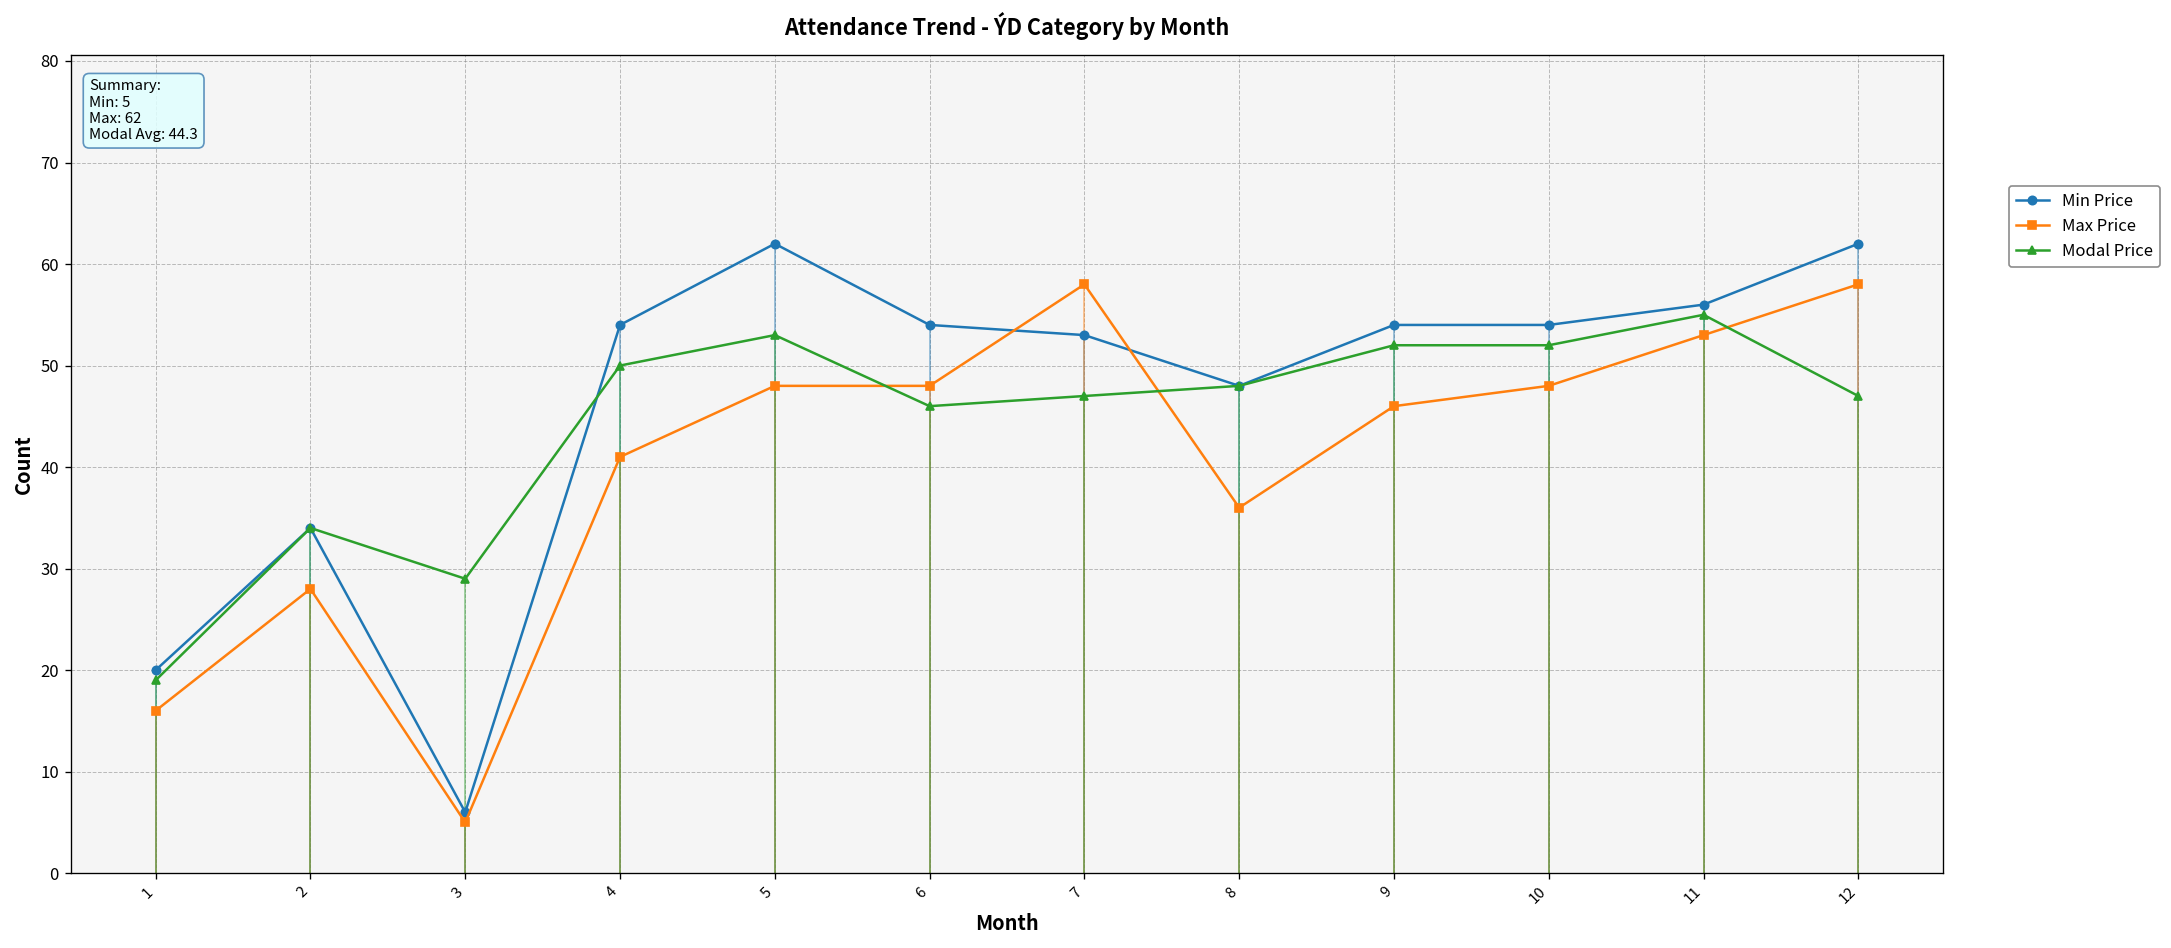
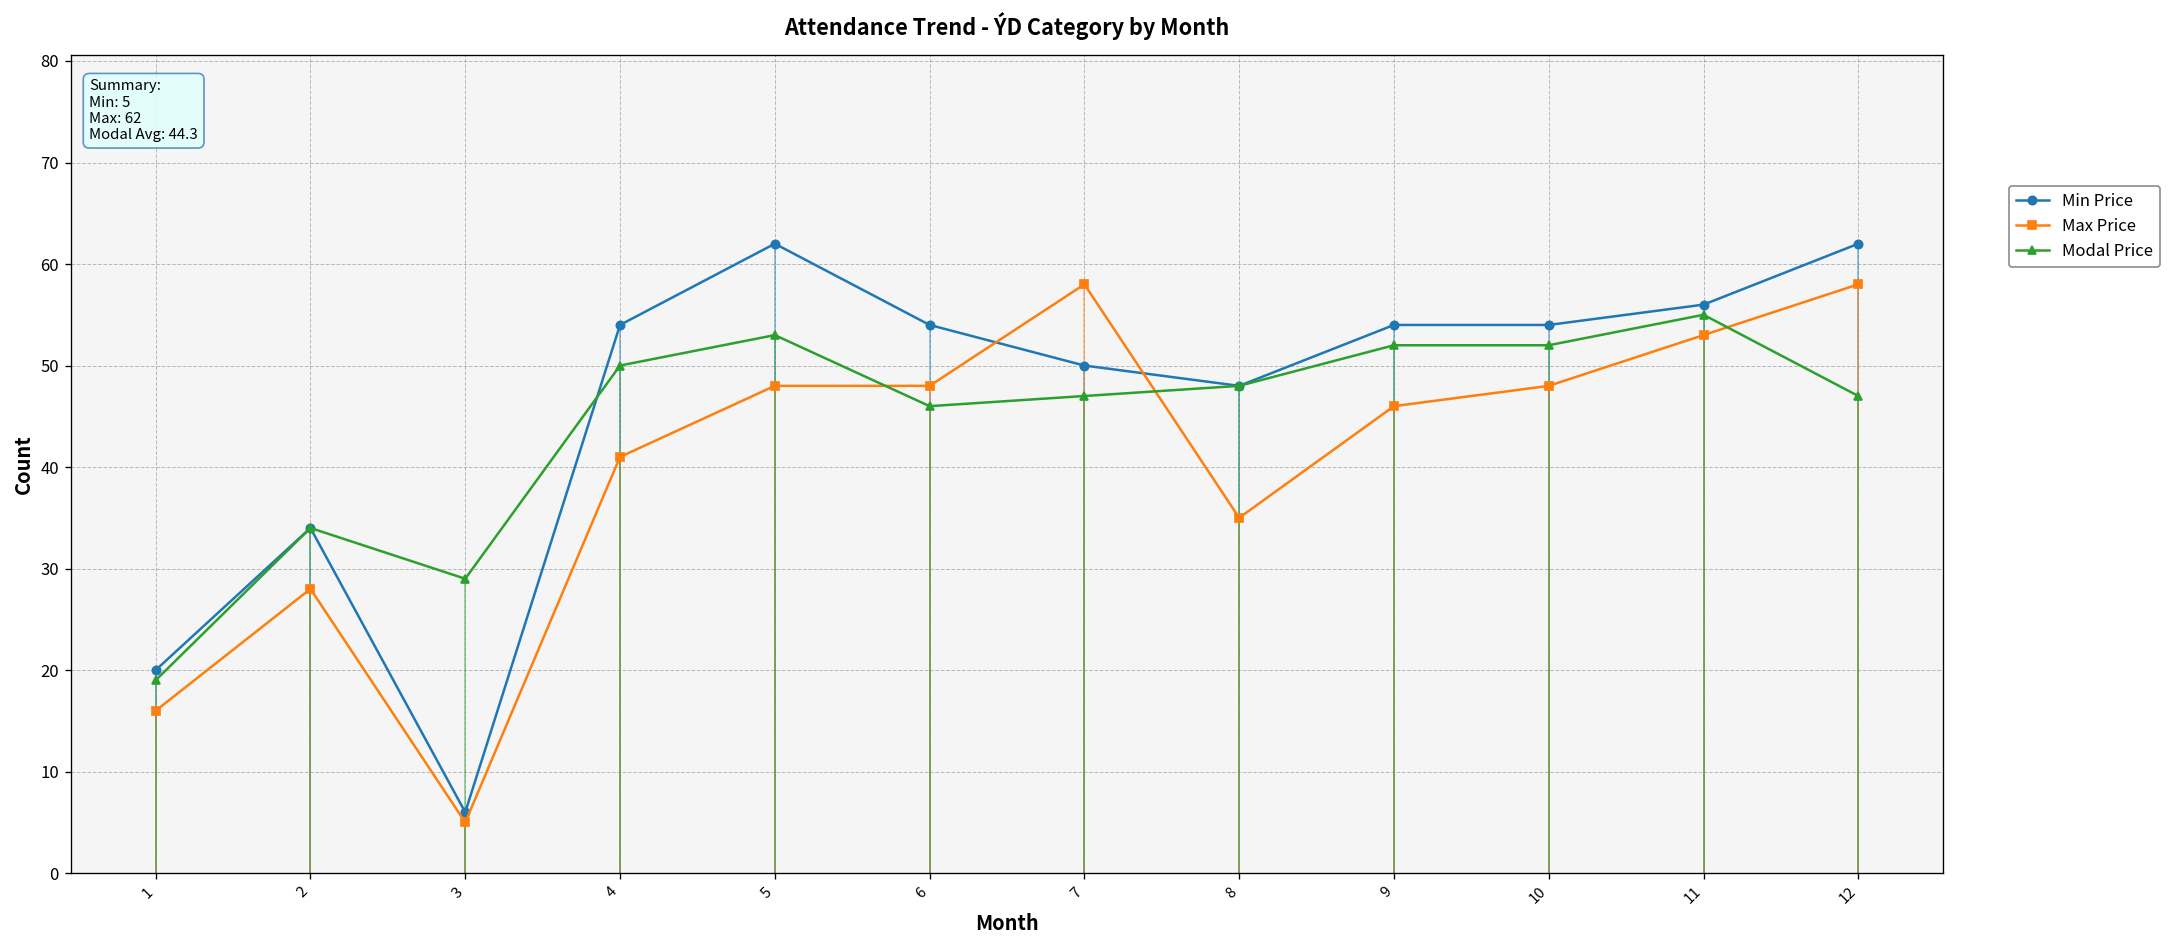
  {
    "Min Price": {
      "1": 20,
      "3": 6,
      "4": 54,
      "5": 62,
      "6": 54,
-     "7": 53,
+     "7": 50,
      "9": 54,
      "10": 54,
      "11": 56,
      "12": 62
    },
    "Max Price": {
      "1": 16,
      "2": 28,
      "3": 5,
      "4": 41,
      "5": 48,
      "6": 48,
      "7": 58,
-     "8": 36,
+     "8": 35,
      "9": 46,
      "10": 48,
      "11": 53,
      "12": 58
    },
    "Modal Price": {
      "1": 19,
      "3": 29,
      "4": 50,
      "5": 53,
      "6": 46,
      "7": 47,
      "9": 52,
      "10": 52,
      "11": 55,
      "12": 47
    }
  }
